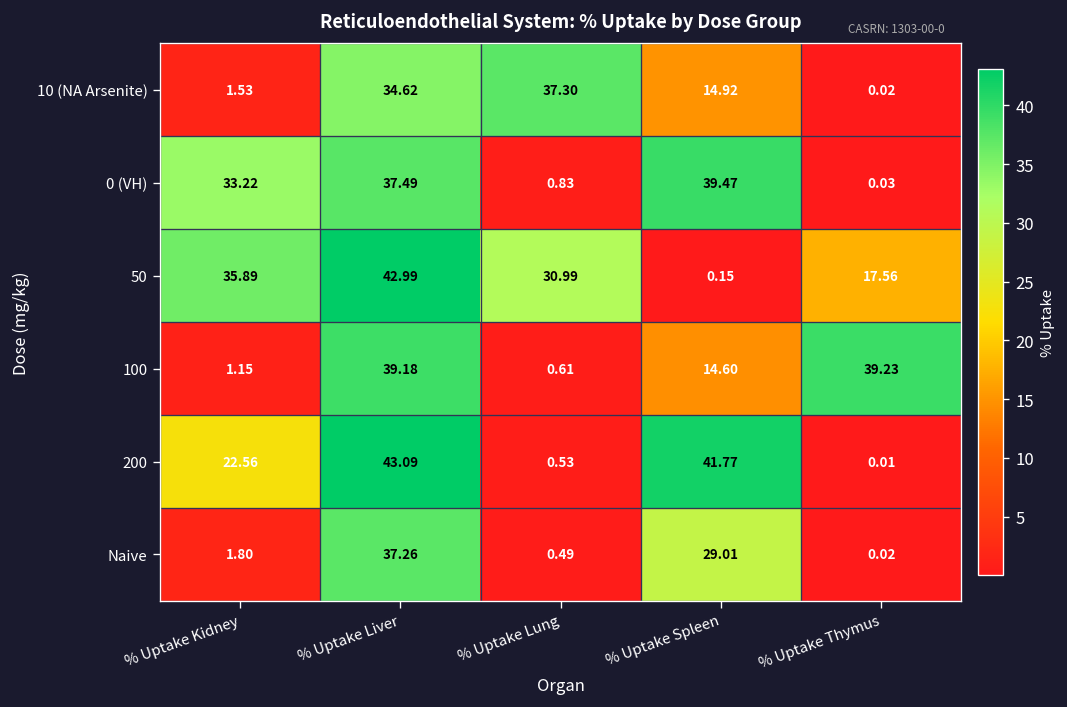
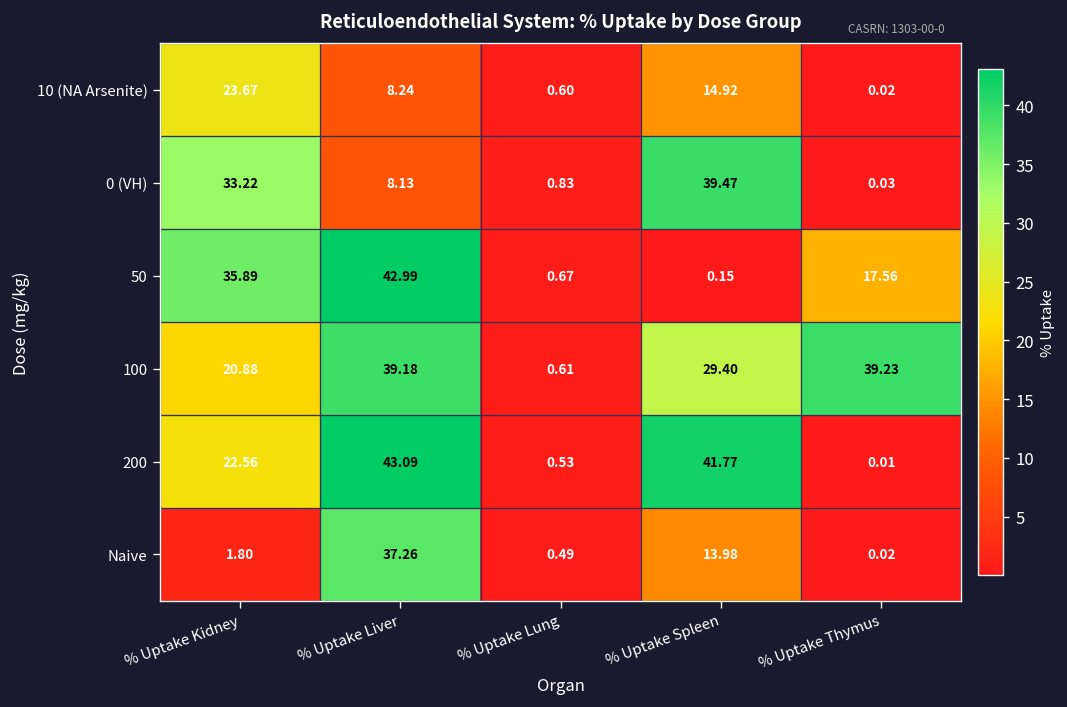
  {
    "10 (NA Arsenite)": {
-     "% Uptake Kidney": 1.53,
-     "% Uptake Liver": 34.62,
-     "% Uptake Lung": 37.30,
+     "% Uptake Kidney": 23.67,
+     "% Uptake Liver": 8.24,
+     "% Uptake Lung": 0.60,
      "% Uptake Spleen": 14.92,
      "% Uptake Thymus": 0.02
    },
    "0 (VH)": {
      "% Uptake Kidney": 33.22,
-     "% Uptake Liver": 37.49,
+     "% Uptake Liver": 8.13,
      "% Uptake Lung": 0.83,
      "% Uptake Spleen": 39.47,
      "% Uptake Thymus": 0.03
    },
    "50": {
      "% Uptake Kidney": 35.89,
      "% Uptake Liver": 42.99,
-     "% Uptake Lung": 30.99,
+     "% Uptake Lung": 0.67,
      "% Uptake Spleen": 0.15,
      "% Uptake Thymus": 17.56
    },
    "100": {
-     "% Uptake Kidney": 1.15,
+     "% Uptake Kidney": 20.88,
      "% Uptake Liver": 39.18,
      "% Uptake Lung": 0.61,
-     "% Uptake Spleen": 14.60,
+     "% Uptake Spleen": 29.40,
      "% Uptake Thymus": 39.23
    },
    "200": {
      "% Uptake Kidney": 22.56,
      "% Uptake Liver": 43.09,
      "% Uptake Lung": 0.53,
      "% Uptake Spleen": 41.77,
      "% Uptake Thymus": 0.01
    },
    "Naive": {
      "% Uptake Kidney": 1.80,
      "% Uptake Liver": 37.26,
      "% Uptake Lung": 0.49,
-     "% Uptake Spleen": 29.01,
+     "% Uptake Spleen": 13.98,
      "% Uptake Thymus": 0.02
    }
  }
